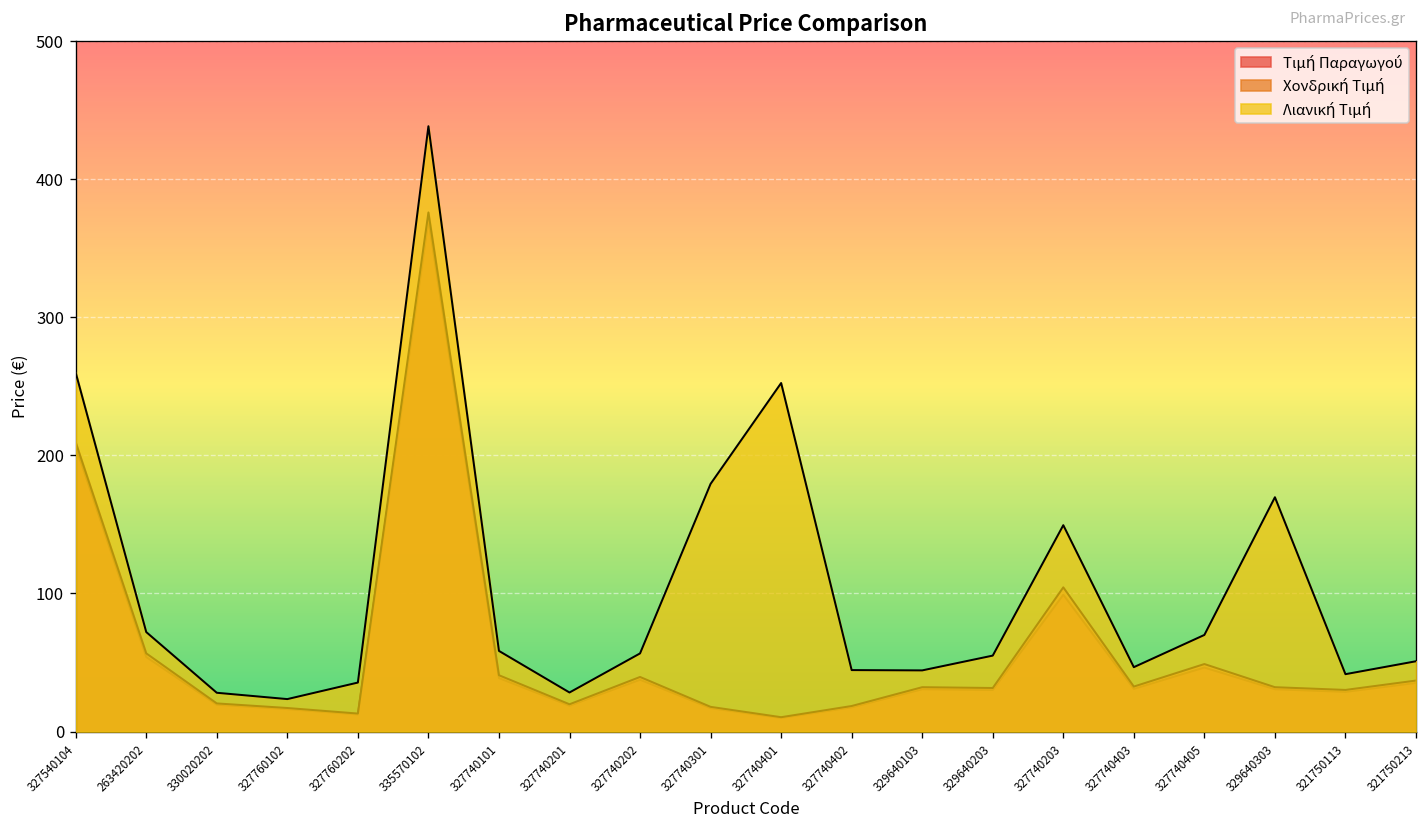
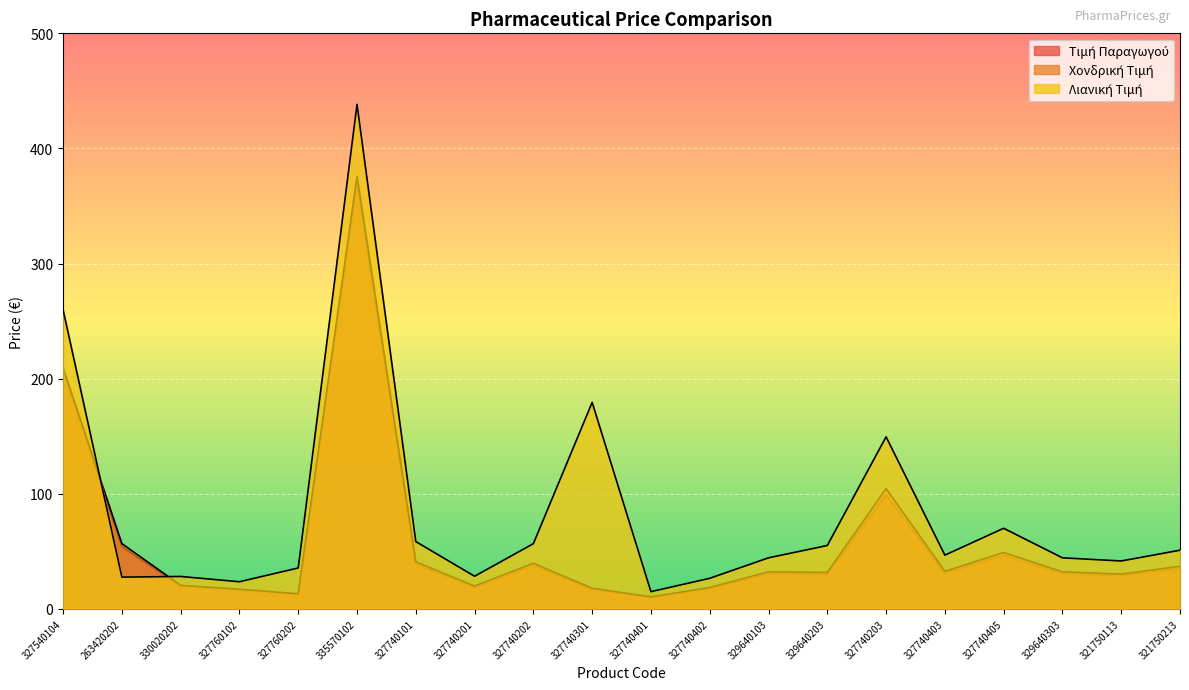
  {
    "Λιανική Τιμή": {
      "327540104": 260,
-     "263420202": 72,
+     "263420202": 28,
      "330020202": 28,
      "327760102": 24,
      "327760202": 36,
      "335570102": 438,
      "327740101": 58,
      "327740201": 28,
      "327740202": 57,
      "327740301": 179,
-     "327740401": 252,
-     "327740402": 45,
+     "327740401": 15,
+     "327740402": 27,
      "329640103": 44,
      "329640203": 55,
      "327740203": 149,
      "327740403": 47,
      "327740405": 70,
-     "329640303": 170,
+     "329640303": 44,
      "321750113": 42,
      "321750213": 51
    }
  }
